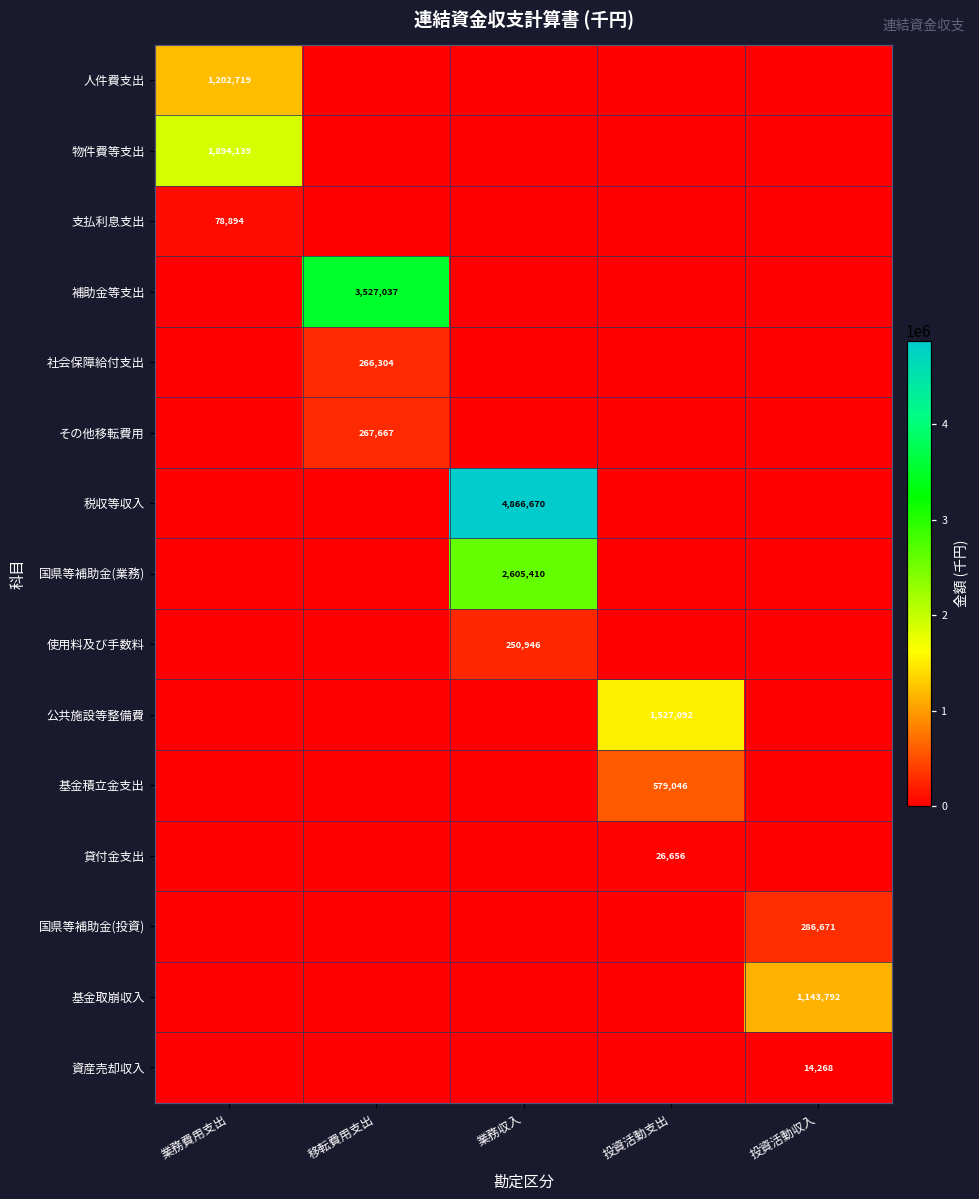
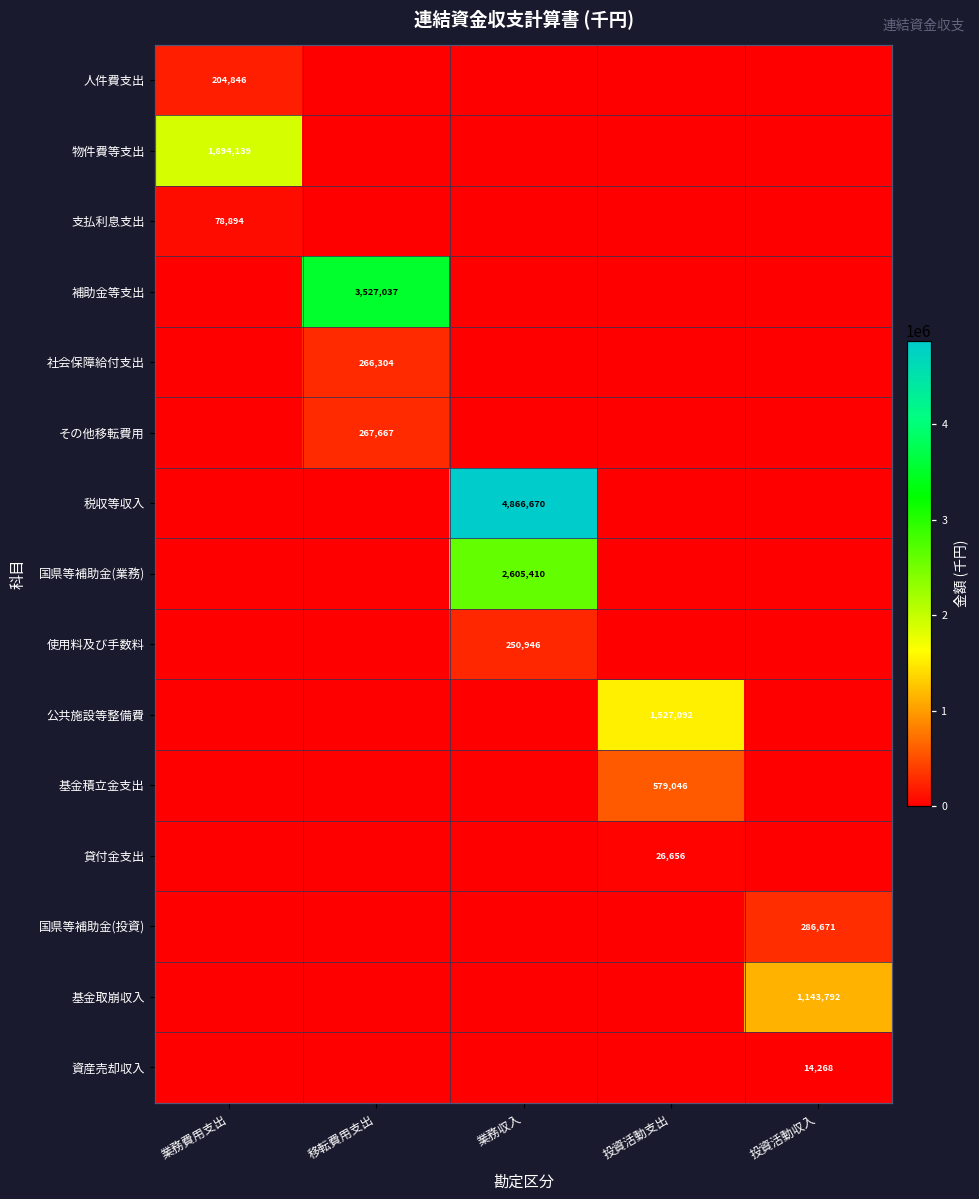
  {
    "人件費支出": {
-     "業務費用支出": "1,202,719"
+     "業務費用支出": "204,846"
    },
    "物件費等支出": {
      "業務費用支出": "1,894,139"
    },
    "支払利息支出": {
      "業務費用支出": "78,894"
    },
    "補助金等支出": {
      "移転費用支出": "3,527,037"
    },
    "社会保障給付支出": {
      "移転費用支出": "266,304"
    },
    "その他移転費用": {
      "移転費用支出": "267,667"
    },
    "税収等収入": {
      "業務収入": "4,866,670"
    },
    "国県等補助金(業務)": {
      "業務収入": "2,605,410"
    },
    "使用料及び手数料": {
      "業務収入": "250,946"
    },
    "公共施設等整備費": {
      "投資活動支出": "1,527,092"
    },
    "基金積立金支出": {
      "投資活動支出": "579,046"
    },
    "貸付金支出": {
      "投資活動支出": "26,656"
    },
    "国県等補助金(投資)": {
      "投資活動収入": "286,671"
    },
    "基金取崩収入": {
      "投資活動収入": "1,143,792"
    },
    "資産売却収入": {
      "投資活動収入": "14,268"
    }
  }
